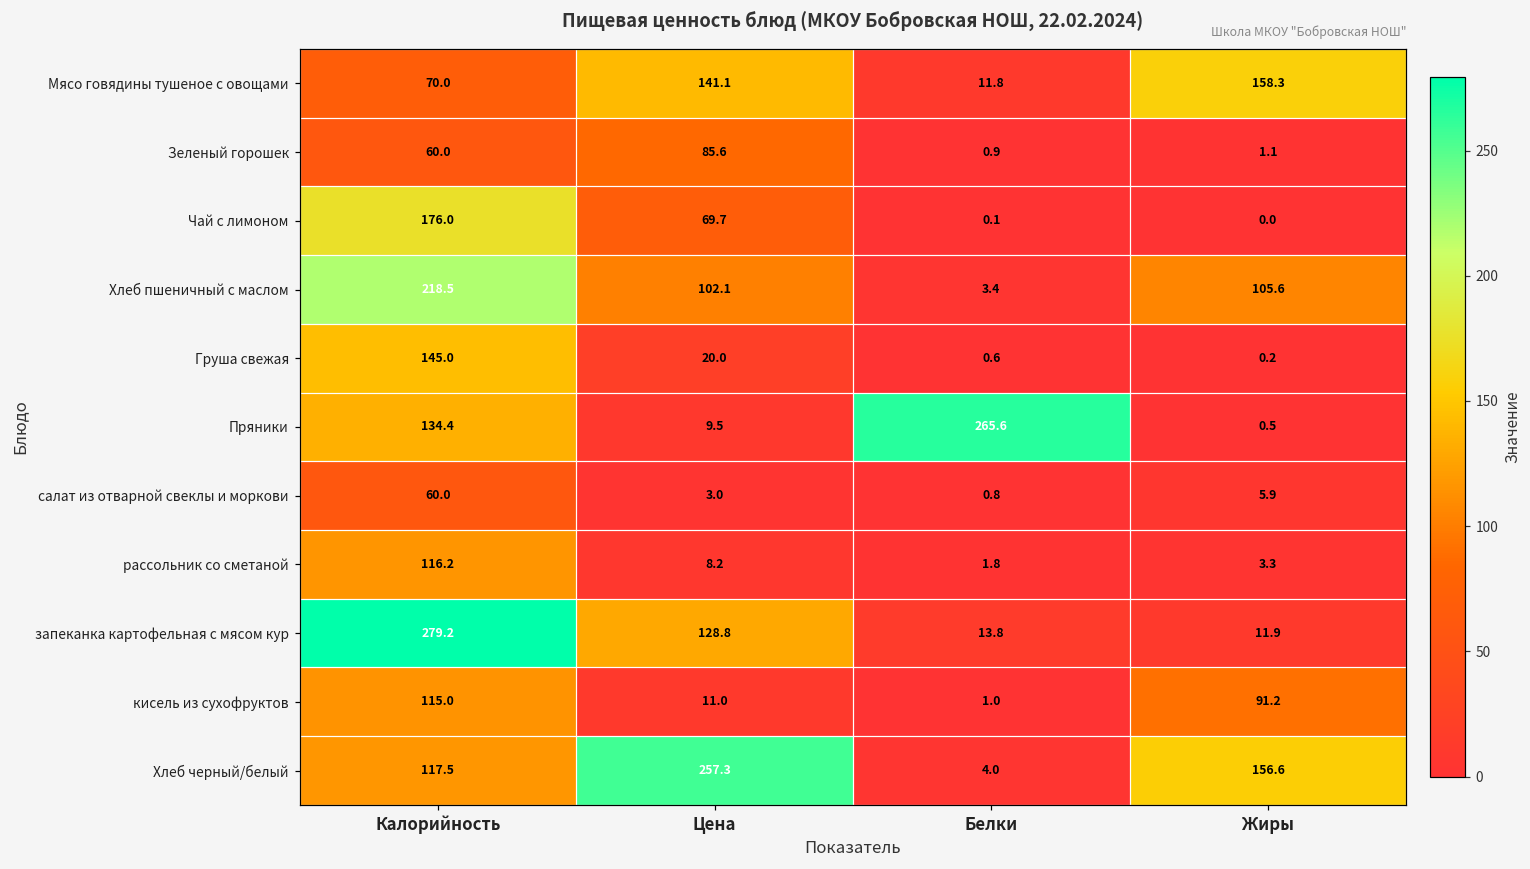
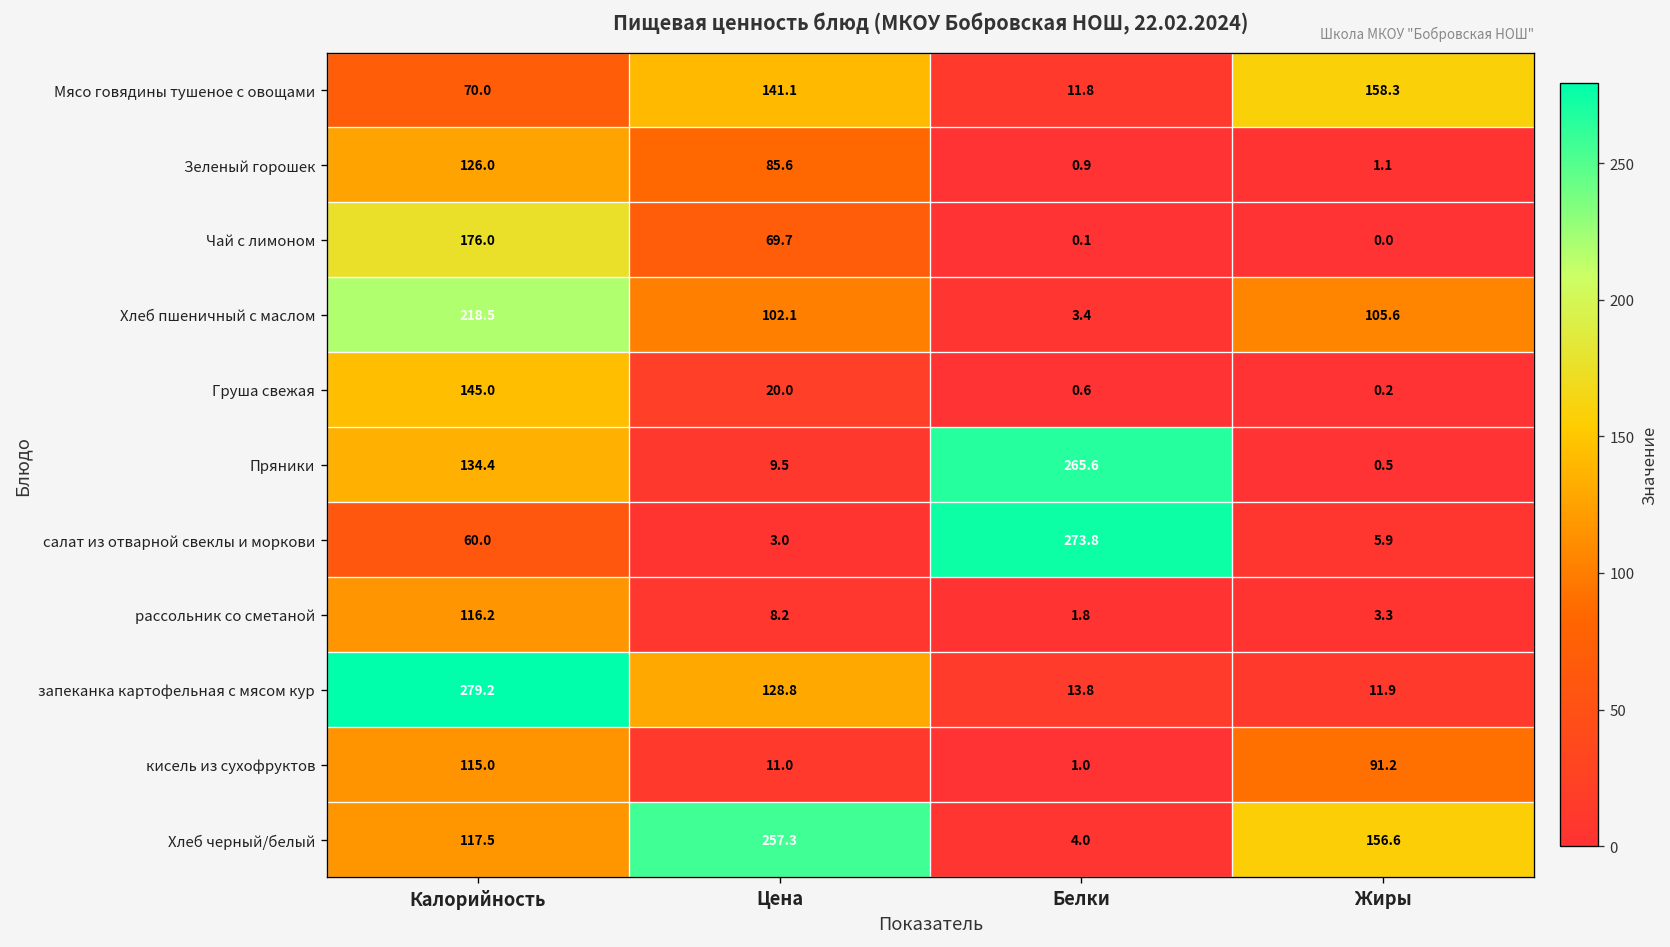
  {
    "Мясо говядины тушеное с овощами": {
      "Калорийность": 70.0,
      "Цена": 141.1,
      "Белки": 11.8,
      "Жиры": 158.3
    },
    "Зеленый горошек": {
-     "Калорийность": 60.0,
+     "Калорийность": 126.0,
      "Цена": 85.6,
      "Белки": 0.9,
      "Жиры": 1.1
    },
    "Чай с лимоном": {
      "Калорийность": 176.0,
      "Цена": 69.7,
      "Белки": 0.1,
      "Жиры": 0.0
    },
    "Хлеб пшеничный с маслом": {
      "Калорийность": 218.5,
      "Цена": 102.1,
      "Белки": 3.4,
      "Жиры": 105.6
    },
    "Груша свежая": {
      "Калорийность": 145.0,
      "Цена": 20.0,
      "Белки": 0.6,
      "Жиры": 0.2
    },
    "Пряники": {
      "Калорийность": 134.4,
      "Цена": 9.5,
      "Белки": 265.6,
      "Жиры": 0.5
    },
    "салат из отварной свеклы и моркови": {
      "Калорийность": 60.0,
      "Цена": 3.0,
-     "Белки": 0.8,
+     "Белки": 273.8,
      "Жиры": 5.9
    },
    "рассольник со сметаной": {
      "Калорийность": 116.2,
      "Цена": 8.2,
      "Белки": 1.8,
      "Жиры": 3.3
    },
    "запеканка картофельная с мясом кур": {
      "Калорийность": 279.2,
      "Цена": 128.8,
      "Белки": 13.8,
      "Жиры": 11.9
    },
    "кисель из сухофруктов": {
      "Калорийность": 115.0,
      "Цена": 11.0,
      "Белки": 1.0,
      "Жиры": 91.2
    },
    "Хлеб черный/белый": {
      "Калорийность": 117.5,
      "Цена": 257.3,
      "Белки": 4.0,
      "Жиры": 156.6
    }
  }
